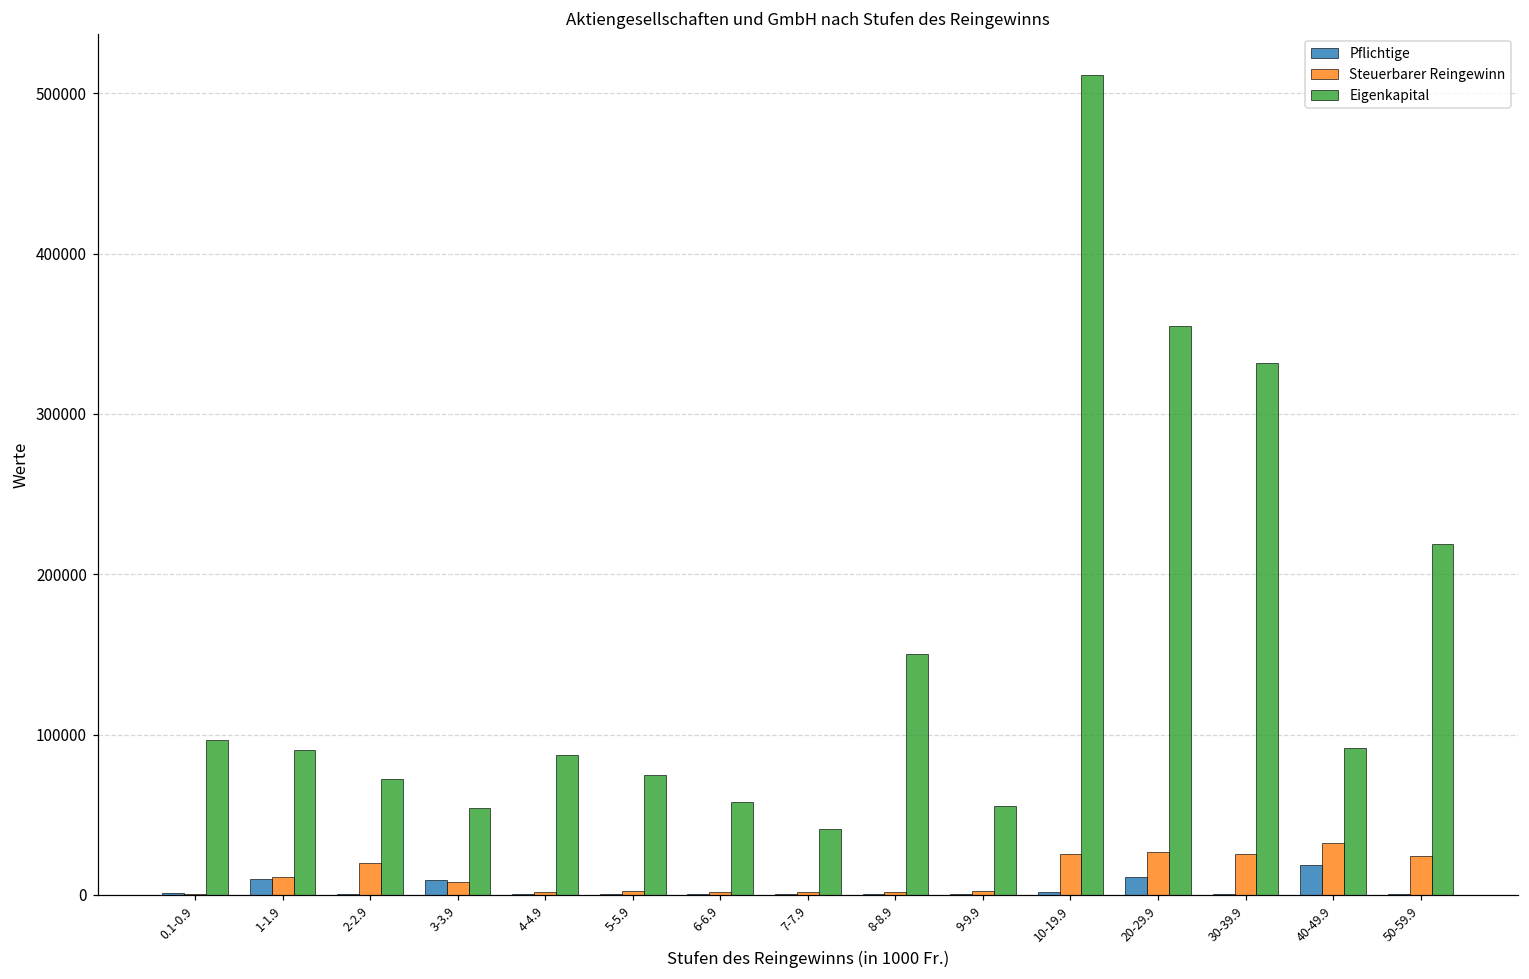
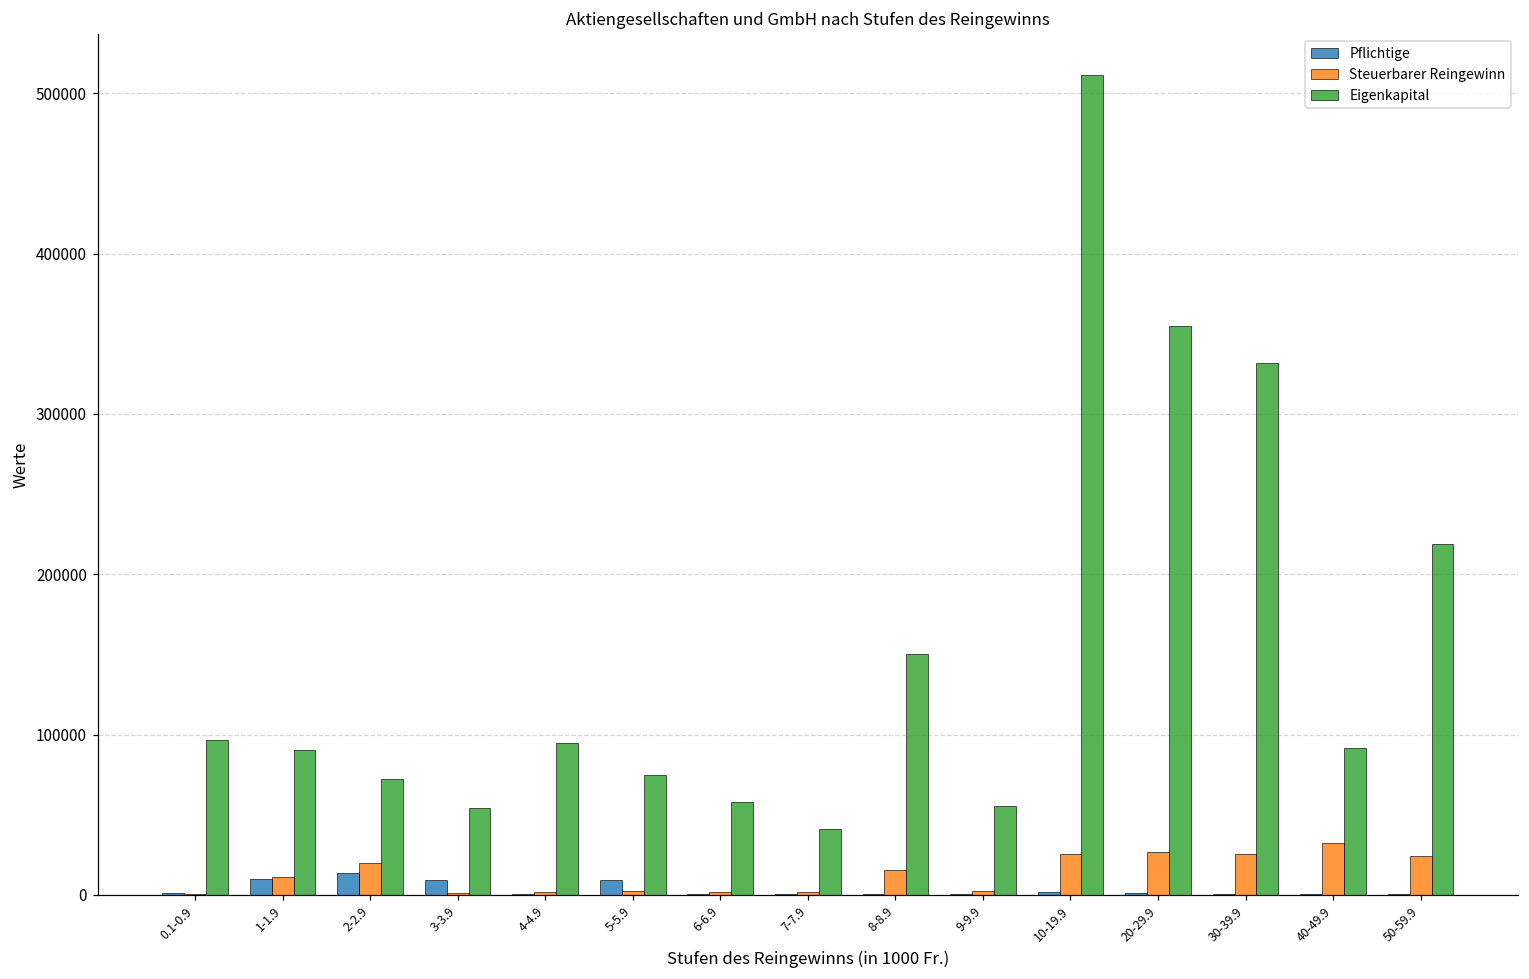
  {
    "Pflichtige": {
      "1-1.9": 10000,
-     "2-2.9": 1000,
+     "2-2.9": 14000,
      "3-3.9": 10000,
-     "5-5.9": 0,
+     "5-5.9": 9000,
      "10-19.9": 2000,
-     "20-29.9": 11000,
-     "40-49.9": 19000
+     "20-29.9": 1000,
+     "40-49.9": 1000
    },
    "Steuerbarer Reingewinn": {
      "1-1.9": 11000,
      "2-2.9": 20000,
-     "3-3.9": 8000,
+     "3-3.9": 1000,
      "5-5.9": 3000,
      "6-6.9": 2000,
      "7-7.9": 2000,
-     "8-8.9": 2000,
+     "8-8.9": 16000,
      "9-9.9": 2000,
      "10-19.9": 25000,
      "20-29.9": 26000,
      "30-39.9": 26000,
      "40-49.9": 32000,
      "50-59.9": 24000
    },
    "Eigenkapital": {
      "0.1-0.9": 96000,
      "1-1.9": 90000,
      "2-2.9": 72000,
      "3-3.9": 54000,
-     "4-4.9": 87000,
+     "4-4.9": 94000,
      "5-5.9": 75000,
      "6-6.9": 58000,
      "7-7.9": 41000,
      "8-8.9": 150000,
      "9-9.9": 55000,
      "10-19.9": 511000,
      "20-29.9": 355000,
      "30-39.9": 332000,
      "40-49.9": 92000,
      "50-59.9": 219000
    }
  }
